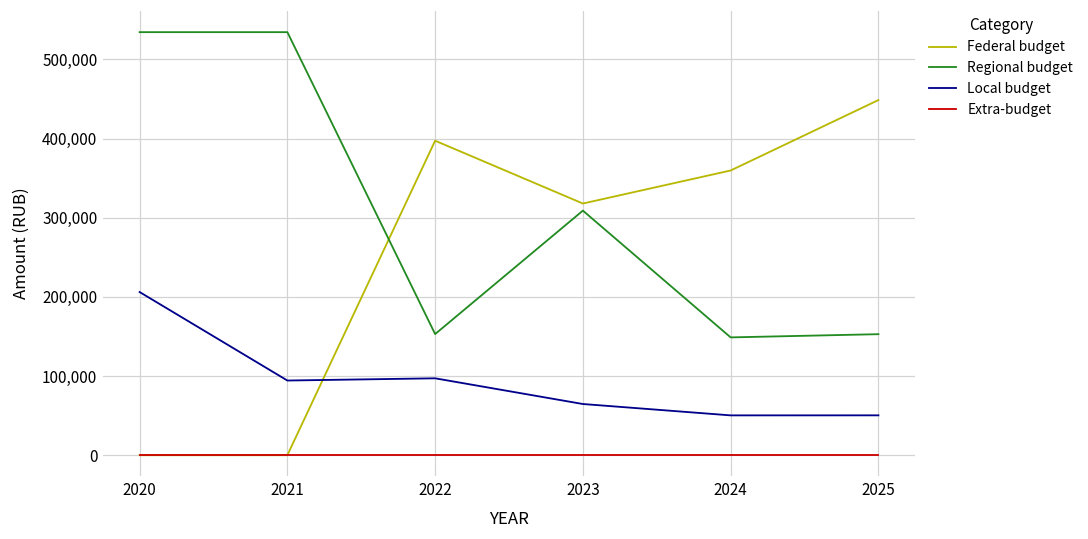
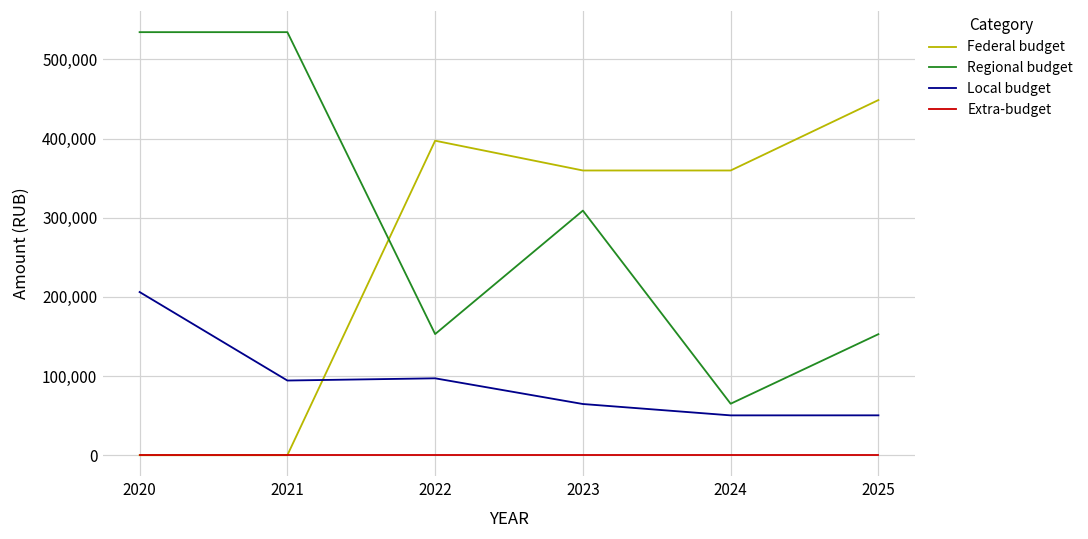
  {
    "Federal budget": {
      "2022": "400,000",
-     "2023": "320,000",
+     "2023": "360,000",
      "2024": "360,000",
      "2025": "450,000"
    },
    "Regional budget": {
      "2020": "530,000",
      "2021": "530,000",
      "2022": "150,000",
      "2023": "310,000",
-     "2024": "150,000",
+     "2024": "60,000",
      "2025": "150,000"
    },
    "Local budget": {
      "2020": "210,000",
      "2021": "90,000",
      "2022": "100,000",
      "2023": "60,000",
      "2024": "50,000",
      "2025": "50,000"
    },
    "Extra-budget": {
      "2022": "0",
      "2023": "0",
      "2024": "0",
      "2025": "0"
    }
  }
